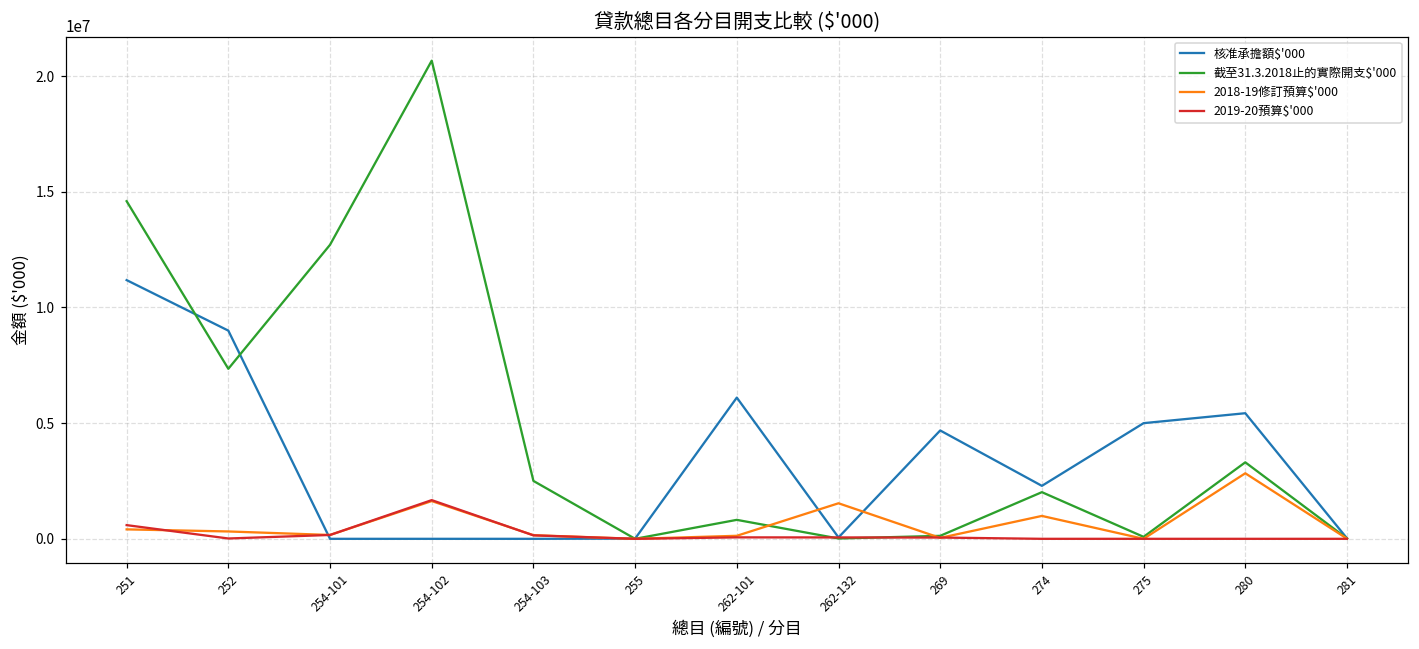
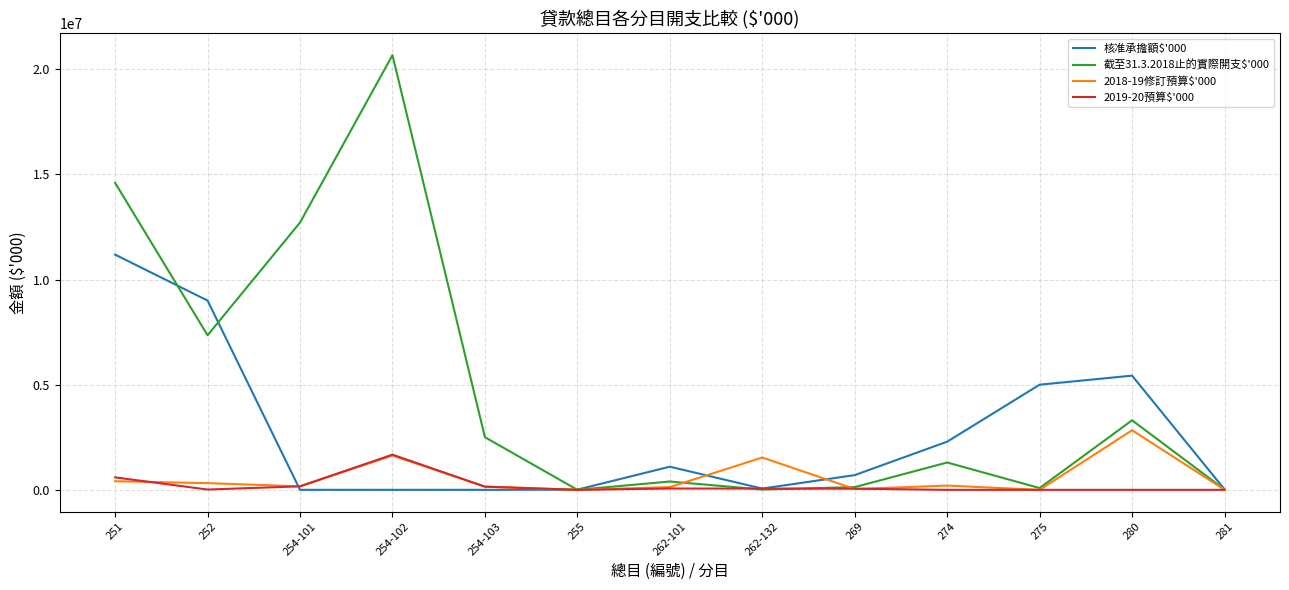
  {
    "核准承擔額$'000": {
      "251": 11200000,
      "252": 9000000,
      "254-101": 0,
      "254-102": 0,
      "254-103": 0,
-     "262-101": 6100000,
-     "269": 4700000,
+     "262-101": 1100000,
+     "269": 700000,
      "274": 2300000,
      "275": 5000000,
      "280": 5400000
    },
    "截至31.3.2018止的實際開支$'000": {
      "251": 14600000,
      "252": 7400000,
      "254-101": 12700000,
      "254-102": 20700000,
      "254-103": 2500000,
-     "262-101": 800000,
-     "274": 2000000,
+     "262-101": 400000,
+     "274": 1300000,
      "280": 3300000
    },
    "2018-19修訂預算$'000": {
      "251": 400000,
      "252": 300000,
      "262-132": 1500000,
-     "274": 1000000,
+     "274": 200000,
      "280": 2800000
    },
    "2019-20預算$'000": {
      "251": 600000,
      "252": 0,
      "274": 0,
      "280": 0
    }
  }
